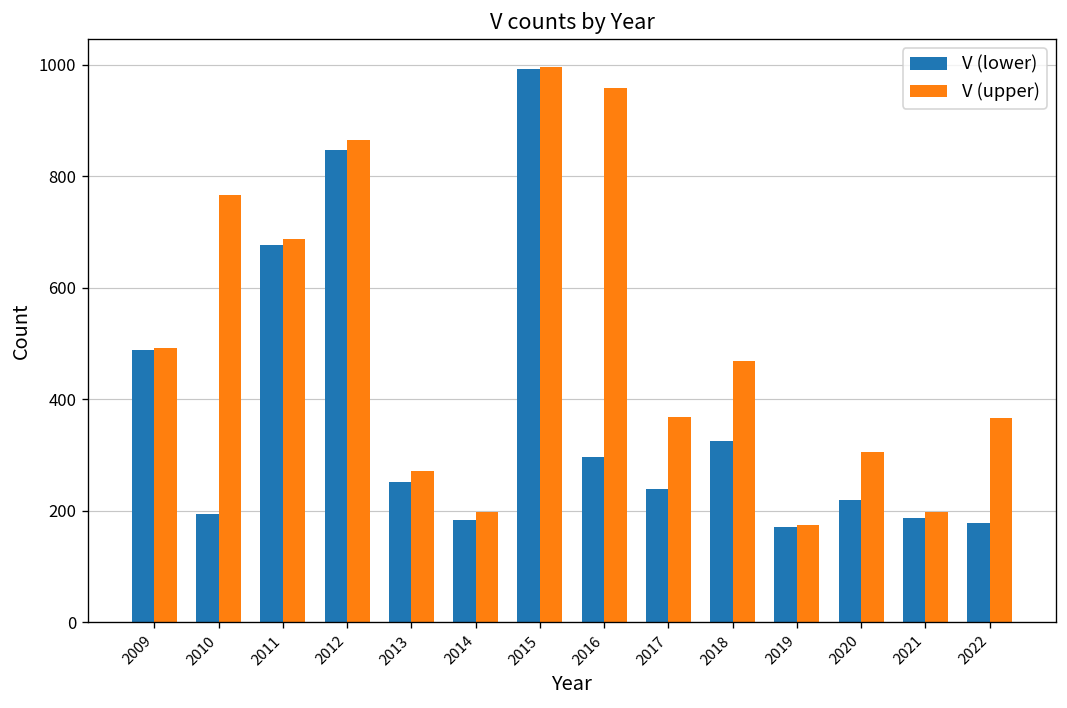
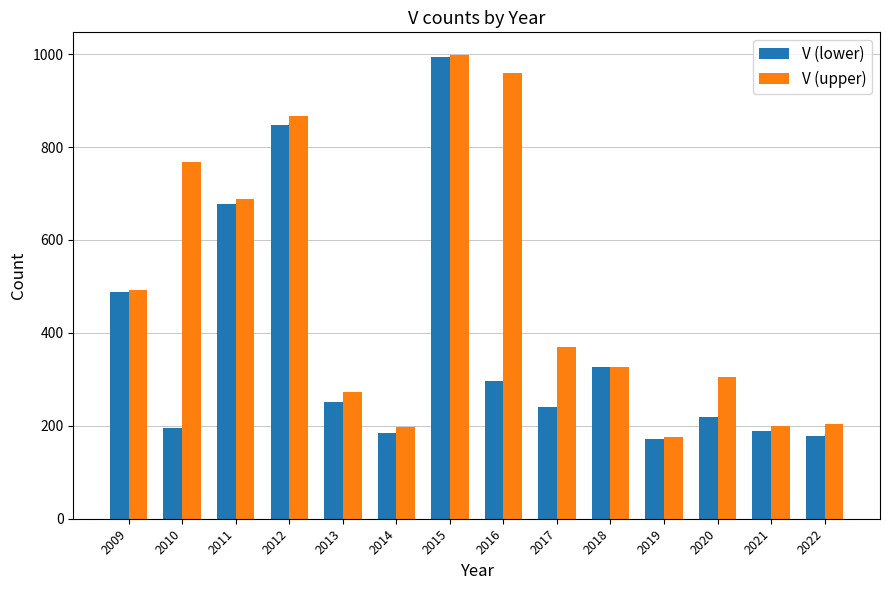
  {
    "V (lower)": {
      "2009": 490,
      "2010": 200,
      "2011": 680,
      "2012": 850,
      "2013": 250,
      "2014": 180,
      "2015": 990,
      "2016": 300,
      "2017": 240,
      "2018": 330,
      "2019": 170,
      "2020": 220,
      "2021": 190,
      "2022": 180
    },
    "V (upper)": {
      "2009": 490,
      "2010": 770,
      "2011": 690,
      "2012": 870,
      "2013": 270,
      "2014": 200,
      "2015": 1000,
      "2016": 960,
      "2017": 370,
-     "2018": 470,
+     "2018": 330,
      "2019": 180,
      "2020": 310,
      "2021": 200,
-     "2022": 370
+     "2022": 200
    }
  }
